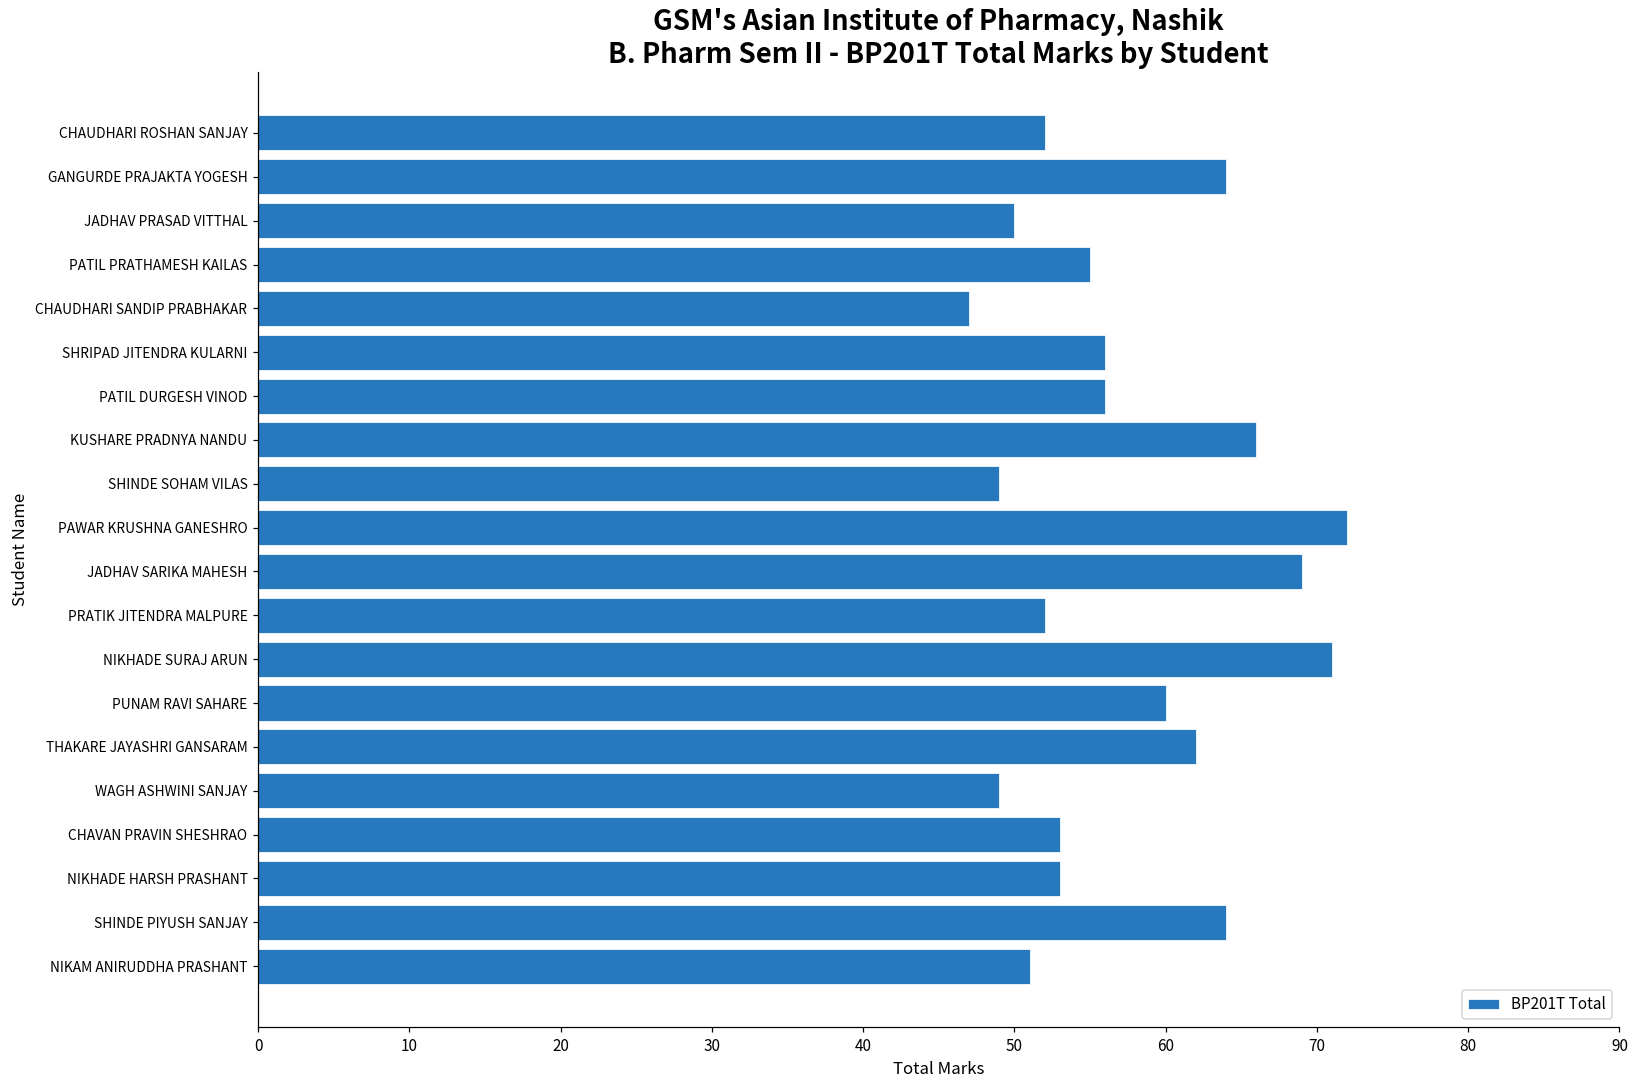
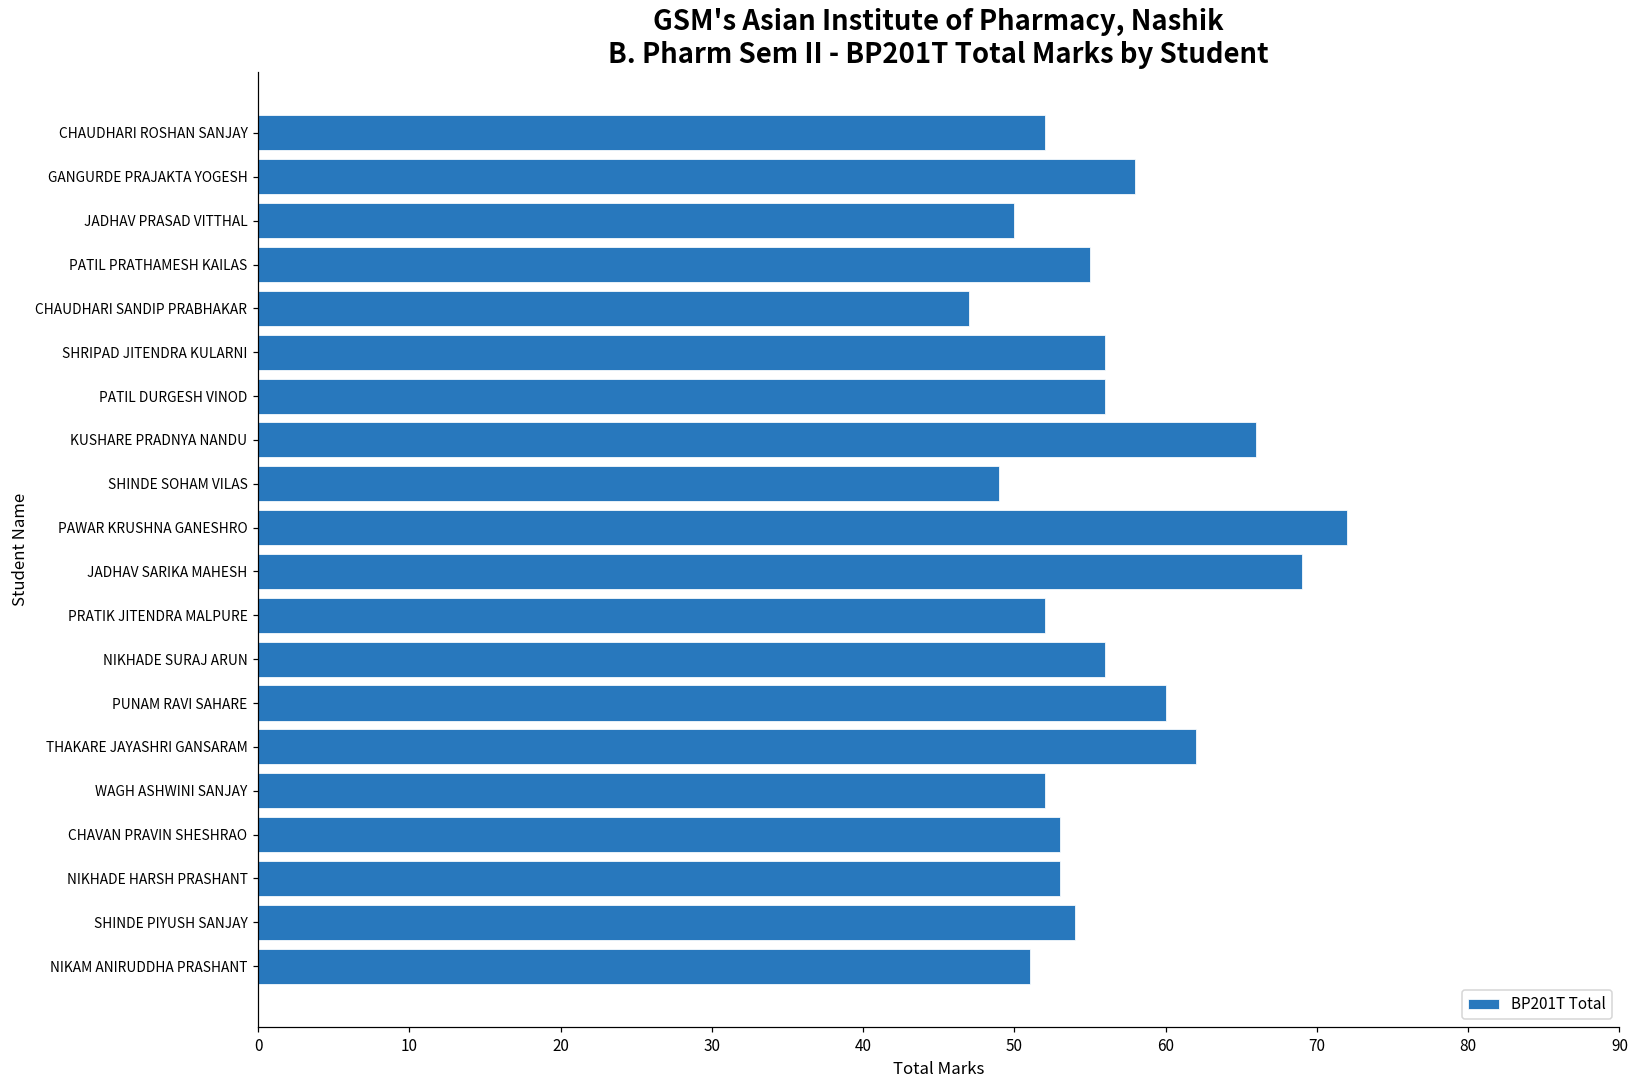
  {
    "CHAUDHARI ROSHAN SANJAY": 52,
-   "GANGURDE PRAJAKTA YOGESH": 64,
+   "GANGURDE PRAJAKTA YOGESH": 58,
    "JADHAV PRASAD VITTHAL": 50,
    "PATIL PRATHAMESH KAILAS": 55,
    "CHAUDHARI SANDIP PRABHAKAR": 47,
    "SHRIPAD JITENDRA KULARNI": 56,
    "PATIL DURGESH VINOD": 56,
    "KUSHARE PRADNYA NANDU": 66,
    "SHINDE SOHAM VILAS": 49,
    "PAWAR KRUSHNA GANESHRO": 72,
    "JADHAV SARIKA MAHESH": 69,
    "PRATIK JITENDRA MALPURE": 52,
-   "NIKHADE SURAJ ARUN": 71,
+   "NIKHADE SURAJ ARUN": 56,
    "PUNAM RAVI SAHARE": 60,
    "THAKARE JAYASHRI GANSARAM": 62,
-   "WAGH ASHWINI SANJAY": 49,
+   "WAGH ASHWINI SANJAY": 52,
    "CHAVAN PRAVIN SHESHRAO": 53,
    "NIKHADE HARSH PRASHANT": 53,
-   "SHINDE PIYUSH SANJAY": 64,
+   "SHINDE PIYUSH SANJAY": 54,
    "NIKAM ANIRUDDHA PRASHANT": 51
  }
